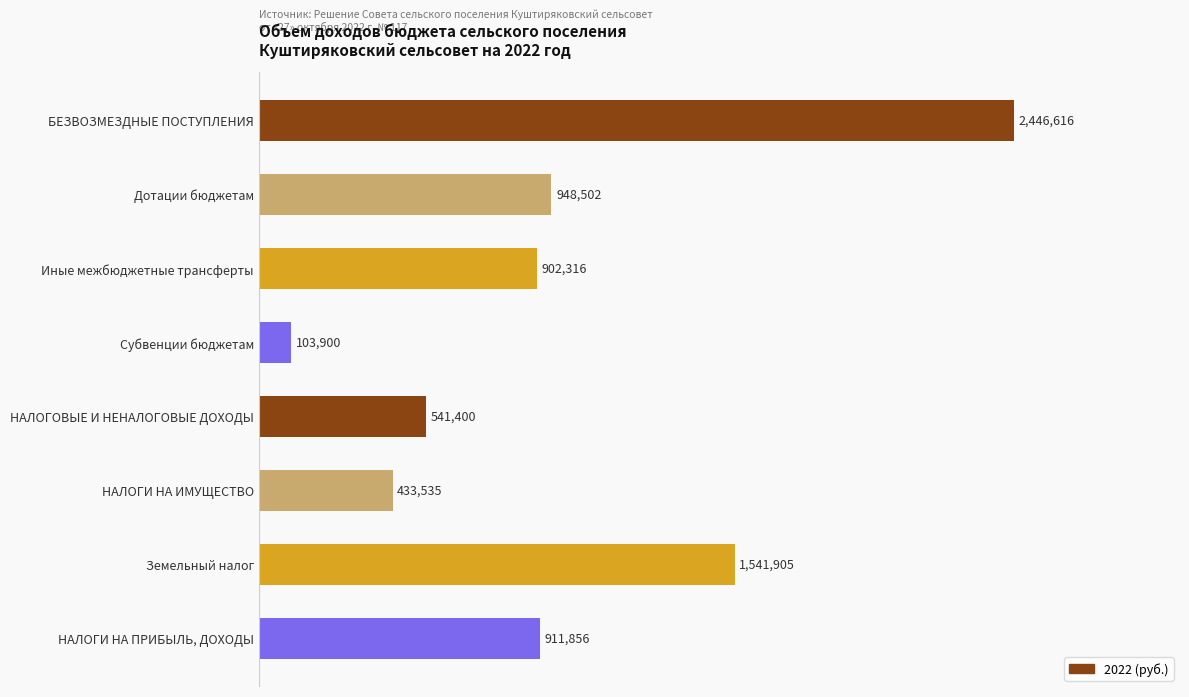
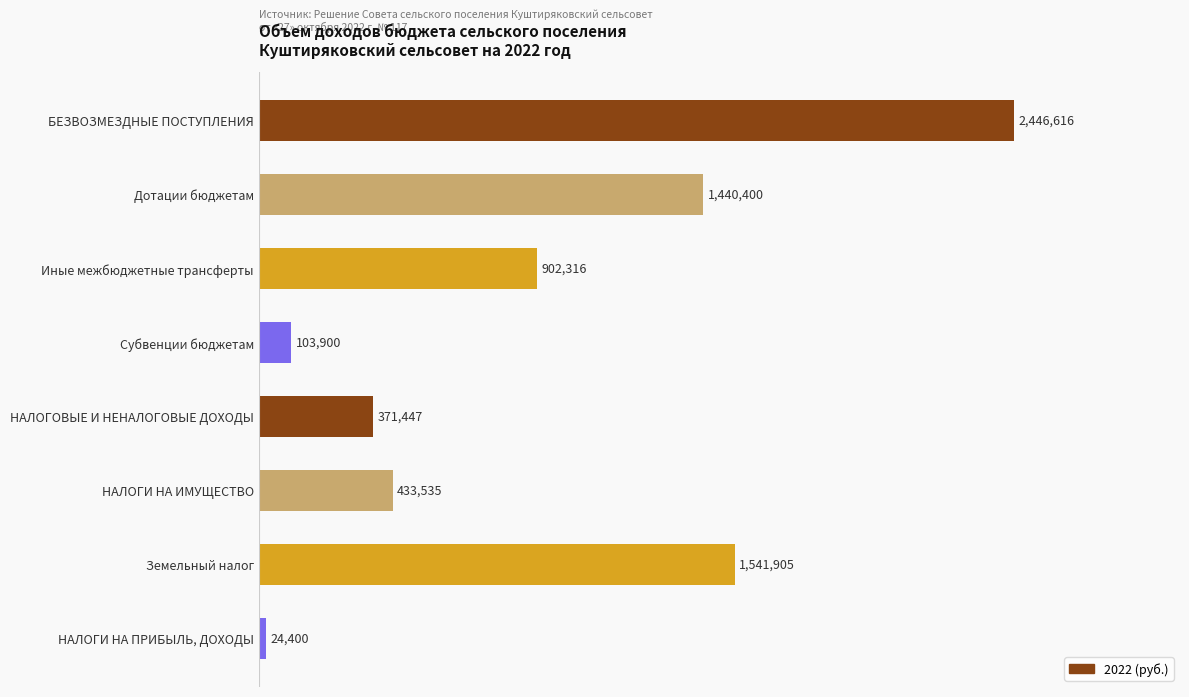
  {
    "БЕЗВОЗМЕЗДНЫЕ ПОСТУПЛЕНИЯ": "2,446,616",
-   "Дотации бюджетам": "948,502",
+   "Дотации бюджетам": "1,440,400",
    "Иные межбюджетные трансферты": "902,316",
    "Субвенции бюджетам": "103,900",
-   "НАЛОГОВЫЕ И НЕНАЛОГОВЫЕ ДОХОДЫ": "541,400",
+   "НАЛОГОВЫЕ И НЕНАЛОГОВЫЕ ДОХОДЫ": "371,447",
    "НАЛОГИ НА ИМУЩЕСТВО": "433,535",
    "Земельный налог": "1,541,905",
-   "НАЛОГИ НА ПРИБЫЛЬ, ДОХОДЫ": "911,856"
+   "НАЛОГИ НА ПРИБЫЛЬ, ДОХОДЫ": "24,400"
  }
